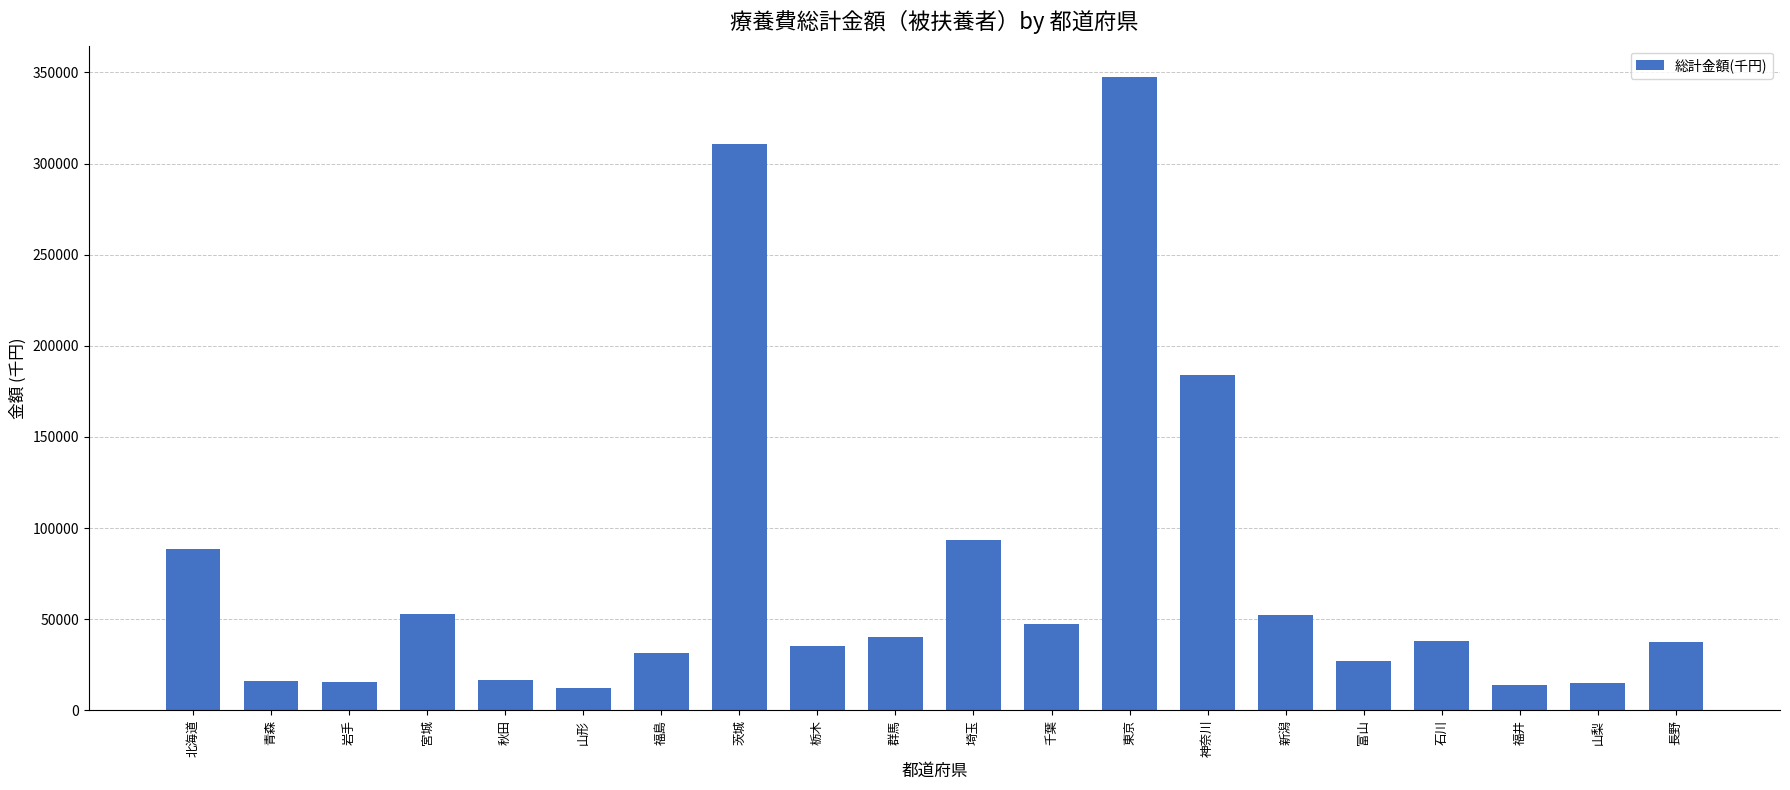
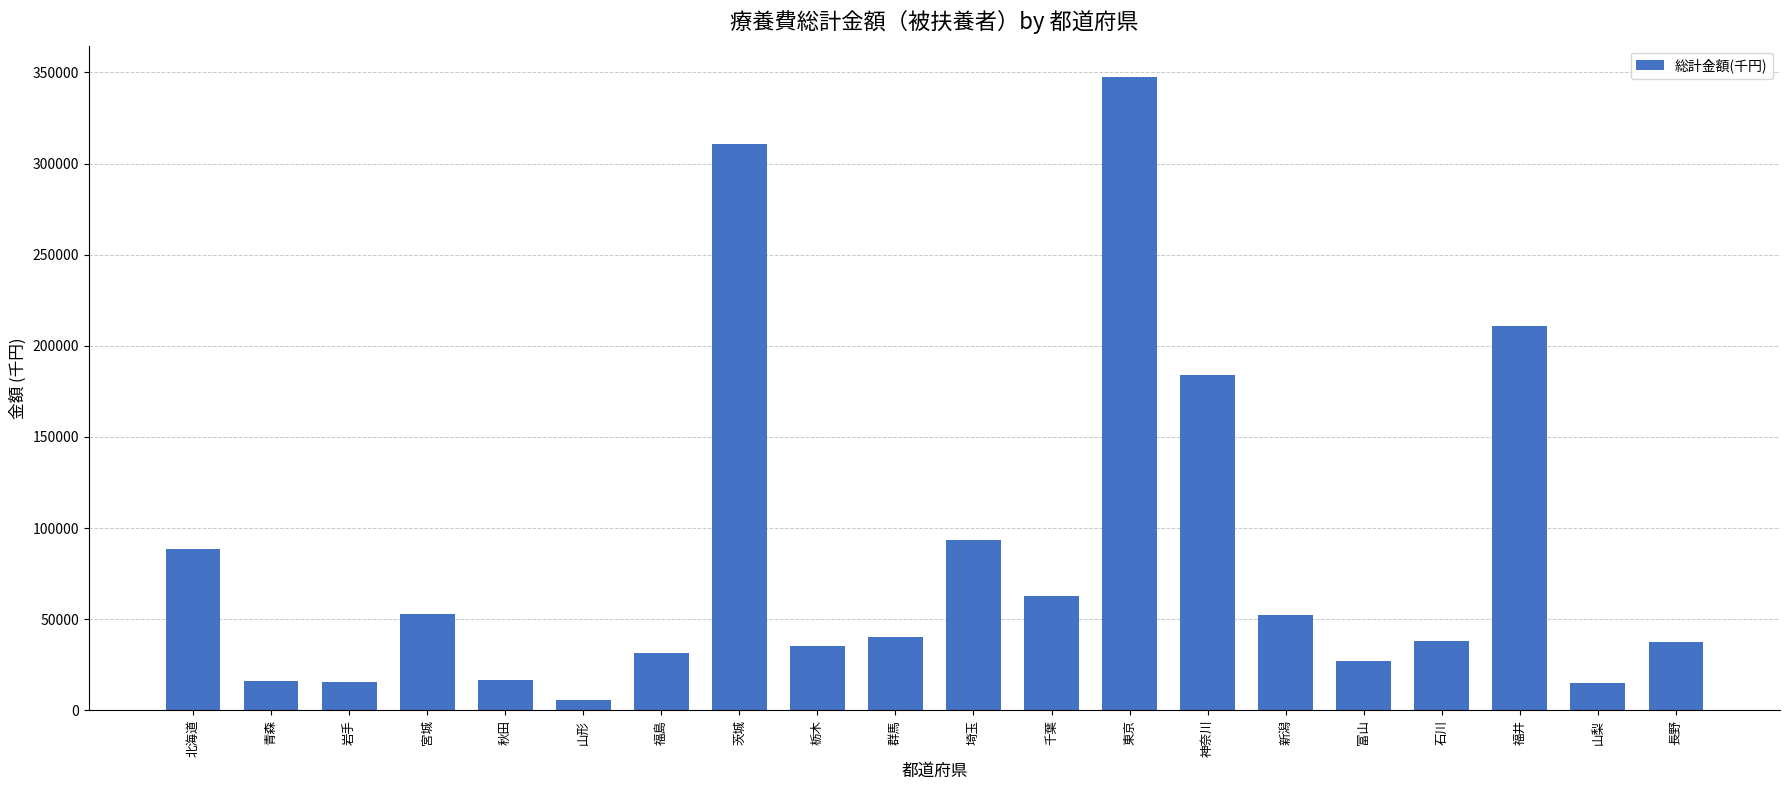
  {
    "北海道": 88000,
    "青森": 16000,
    "岩手": 15000,
    "宮城": 53000,
    "秋田": 17000,
-   "山形": 12000,
+   "山形": 6000,
    "福島": 31000,
    "茨城": 311000,
    "栃木": 36000,
    "群馬": 40000,
    "埼玉": 93000,
-   "千葉": 47000,
+   "千葉": 63000,
    "東京": 347000,
    "神奈川": 184000,
    "新潟": 52000,
    "富山": 27000,
    "石川": 38000,
-   "福井": 14000,
+   "福井": 211000,
    "山梨": 15000,
    "長野": 37000
  }
